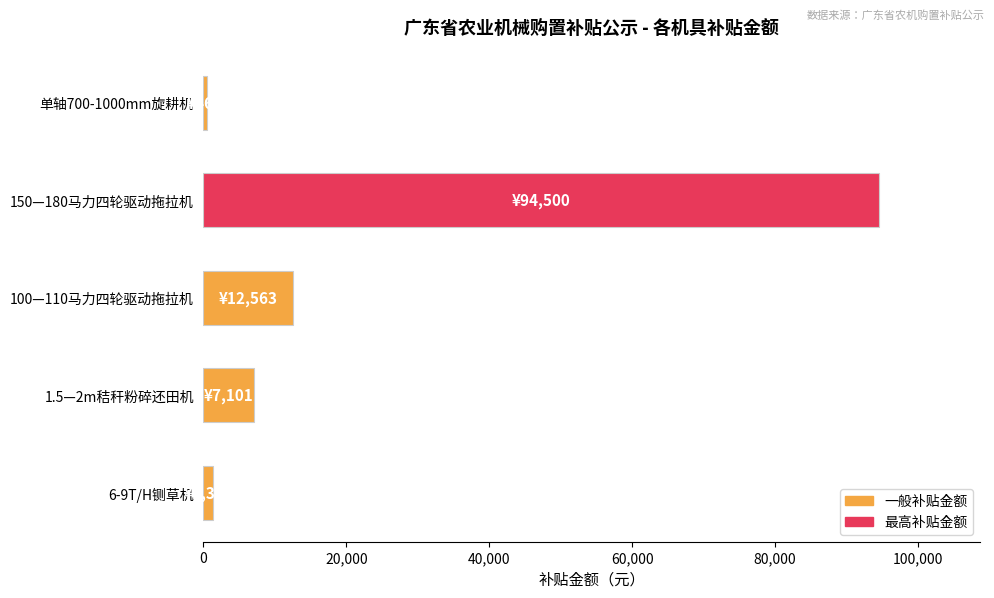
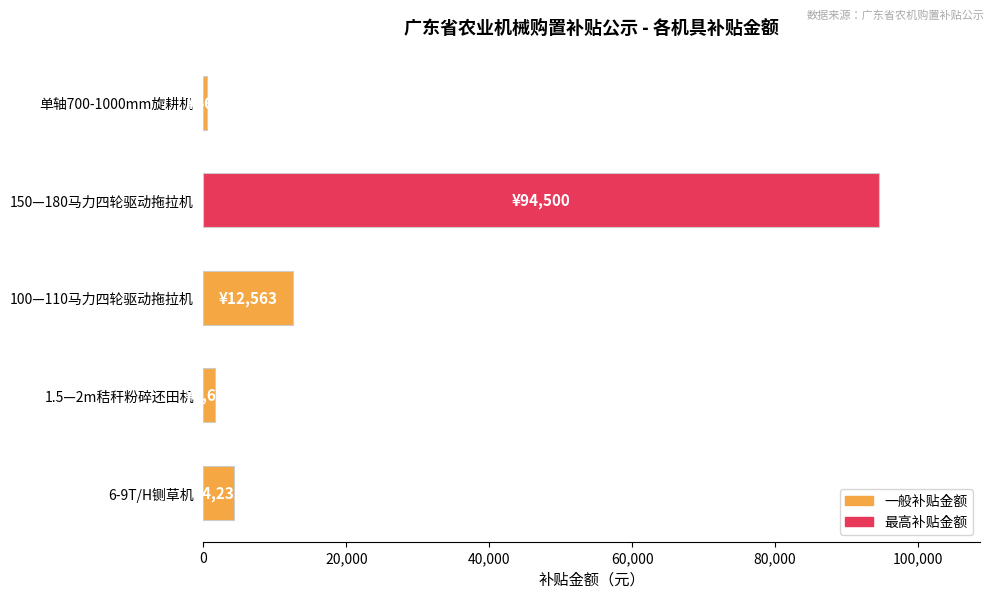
  {
    "单轴700-1000mm旋耕机": "0",
-   "1.5—2m秸秆粉碎还田机": "7,000",
-   "6-9T/H铡草机": "1,000"
+   "1.5—2m秸秆粉碎还田机": "2,000",
+   "6-9T/H铡草机": "4,000"
  }
